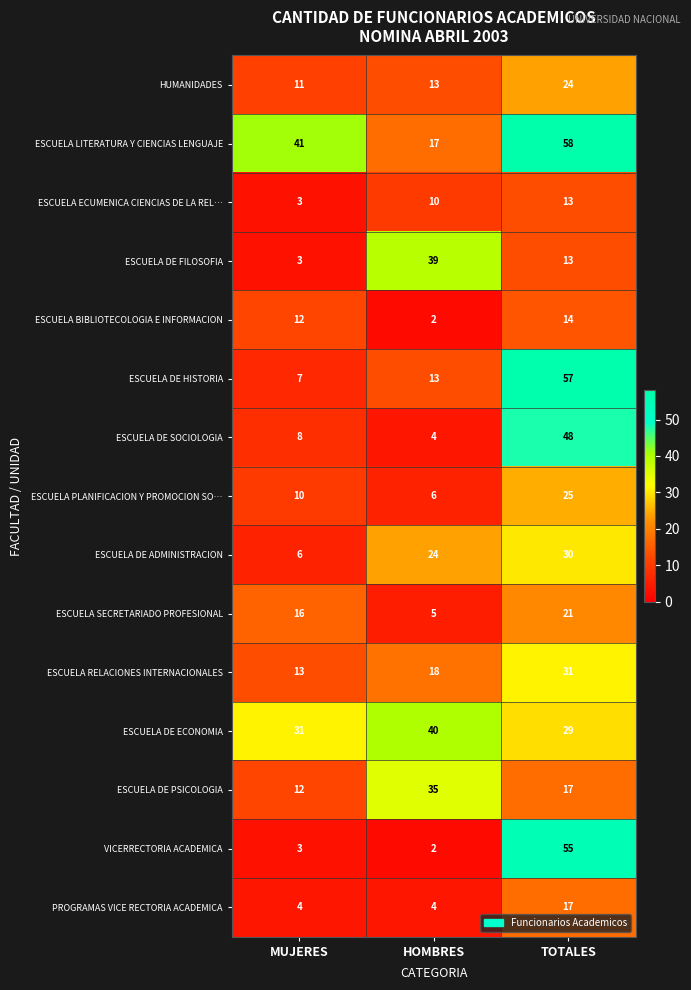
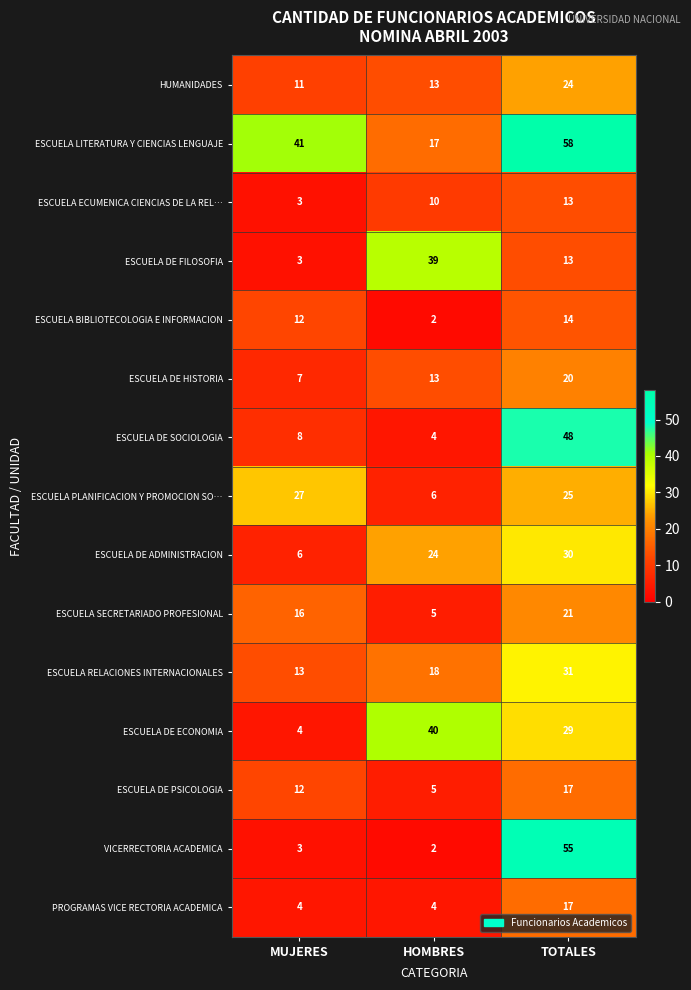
  {
    "HUMANIDADES": {
      "MUJERES": 11,
      "HOMBRES": 13,
      "TOTALES": 24
    },
    "ESCUELA LITERATURA Y CIENCIAS LENGUAJE": {
      "MUJERES": 41,
      "HOMBRES": 17,
      "TOTALES": 58
    },
    "ESCUELA ECUMENICA CIENCIAS DE LA REL…": {
      "MUJERES": 3,
      "HOMBRES": 10,
      "TOTALES": 13
    },
    "ESCUELA DE FILOSOFIA": {
      "MUJERES": 3,
      "HOMBRES": 39,
      "TOTALES": 13
    },
    "ESCUELA BIBLIOTECOLOGIA E INFORMACION": {
      "MUJERES": 12,
      "HOMBRES": 2,
      "TOTALES": 14
    },
    "ESCUELA DE HISTORIA": {
      "MUJERES": 7,
      "HOMBRES": 13,
-     "TOTALES": 57
+     "TOTALES": 20
    },
    "ESCUELA DE SOCIOLOGIA": {
      "MUJERES": 8,
      "HOMBRES": 4,
      "TOTALES": 48
    },
    "ESCUELA PLANIFICACION Y PROMOCION SO…": {
-     "MUJERES": 10,
+     "MUJERES": 27,
      "HOMBRES": 6,
      "TOTALES": 25
    },
    "ESCUELA DE ADMINISTRACION": {
      "MUJERES": 6,
      "HOMBRES": 24,
      "TOTALES": 30
    },
    "ESCUELA SECRETARIADO PROFESIONAL": {
      "MUJERES": 16,
      "HOMBRES": 5,
      "TOTALES": 21
    },
    "ESCUELA RELACIONES INTERNACIONALES": {
      "MUJERES": 13,
      "HOMBRES": 18,
      "TOTALES": 31
    },
    "ESCUELA DE ECONOMIA": {
-     "MUJERES": 31,
+     "MUJERES": 4,
      "HOMBRES": 40,
      "TOTALES": 29
    },
    "ESCUELA DE PSICOLOGIA": {
      "MUJERES": 12,
-     "HOMBRES": 35,
+     "HOMBRES": 5,
      "TOTALES": 17
    },
    "VICERRECTORIA ACADEMICA": {
      "MUJERES": 3,
      "HOMBRES": 2,
      "TOTALES": 55
    },
    "PROGRAMAS VICE RECTORIA ACADEMICA": {
      "MUJERES": 4,
      "HOMBRES": 4,
      "TOTALES": 17
    }
  }
